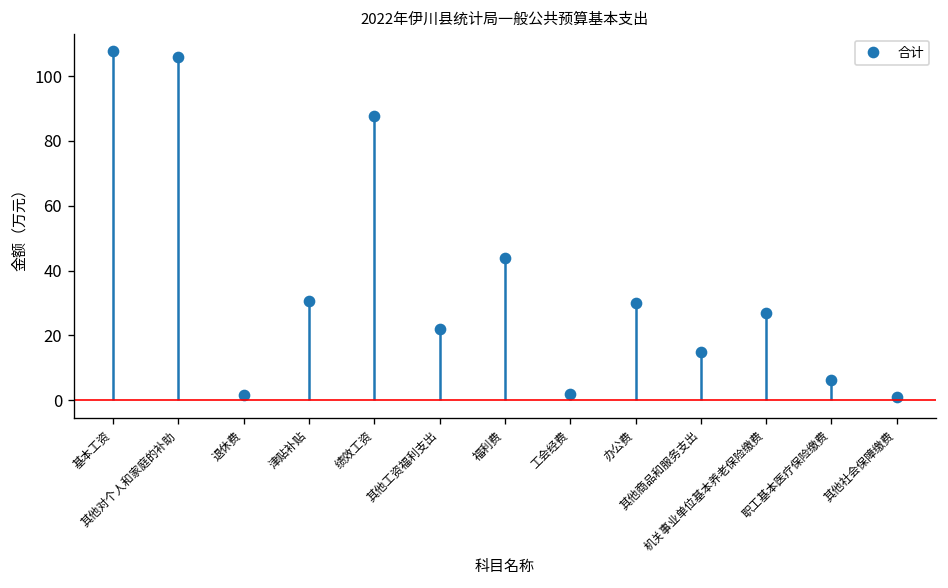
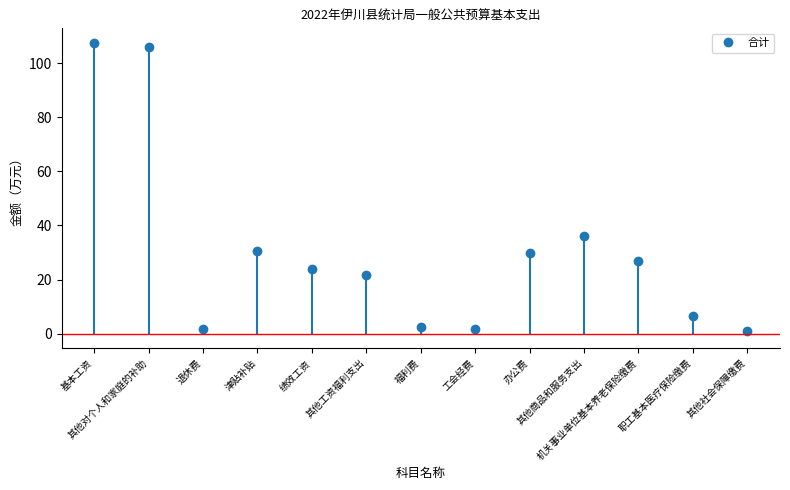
  {
    "基本工资": 108,
    "其他对个人和家庭的补助": 106,
    "退休费": 2,
    "津贴补贴": 31,
-   "绩效工资": 88,
+   "绩效工资": 24,
    "其他工资福利支出": 22,
-   "福利费": 44,
+   "福利费": 2,
    "工会经费": 2,
    "办公费": 30,
-   "其他商品和服务支出": 15,
+   "其他商品和服务支出": 36,
    "机关事业单位基本养老保险缴费": 27,
    "职工基本医疗保险缴费": 6,
    "其他社会保障缴费": 1
  }
